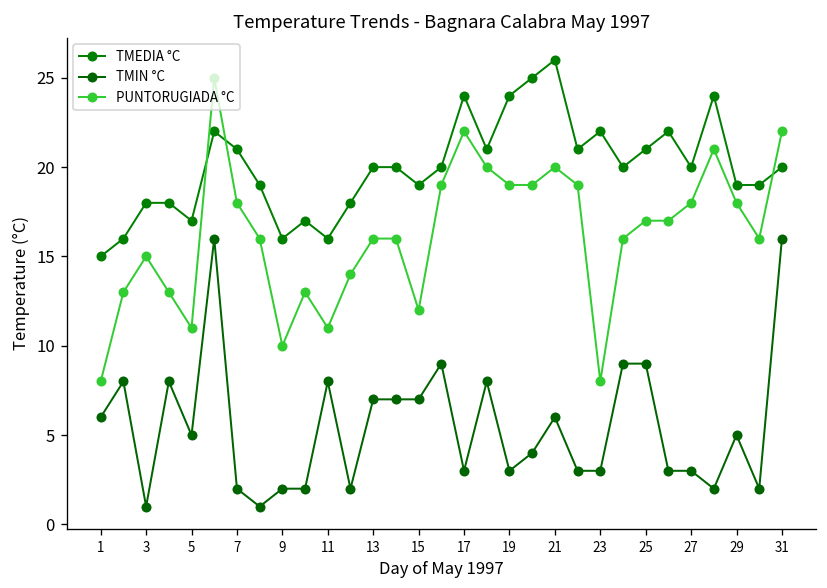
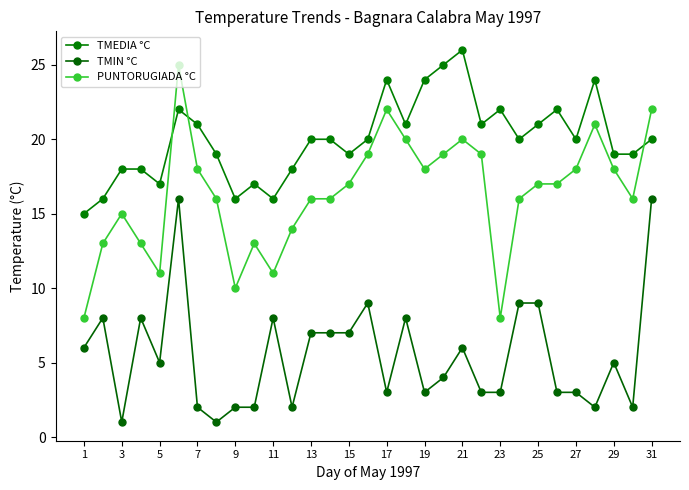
  {
    "PUNTORUGIADA °C": {
      "1": 8,
      "3": 15,
      "5": 11,
      "7": 18,
      "9": 10,
      "11": 11,
      "13": 16,
-     "15": 12,
+     "15": 17,
      "17": 22,
-     "19": 19,
+     "19": 18,
      "21": 20,
      "23": 8,
      "25": 17,
      "27": 18,
      "29": 18,
      "31": 22
    }
  }
